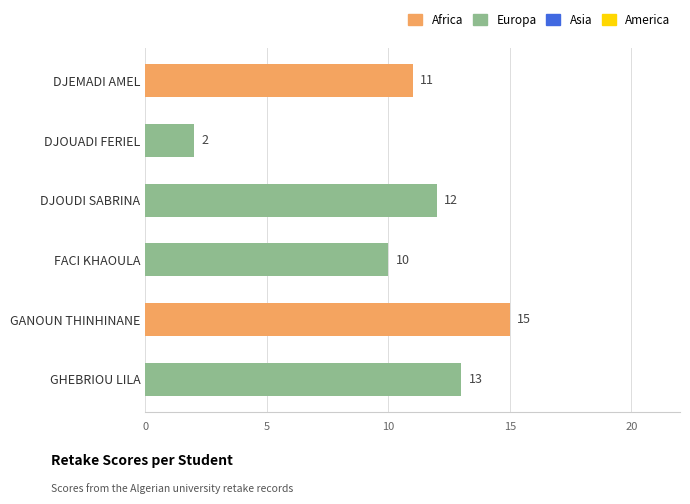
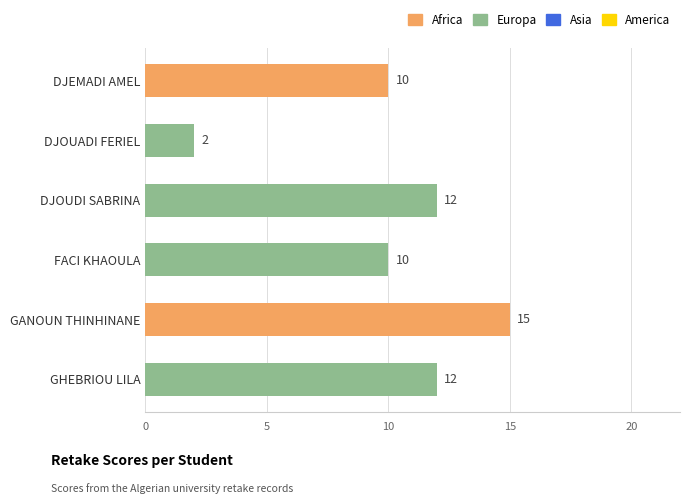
  {
-   "DJEMADI AMEL": 11,
+   "DJEMADI AMEL": 10,
    "DJOUADI FERIEL": 2,
    "DJOUDI SABRINA": 12,
    "FACI KHAOULA": 10,
    "GANOUN THINHINANE": 15,
-   "GHEBRIOU LILA": 13
+   "GHEBRIOU LILA": 12
  }
